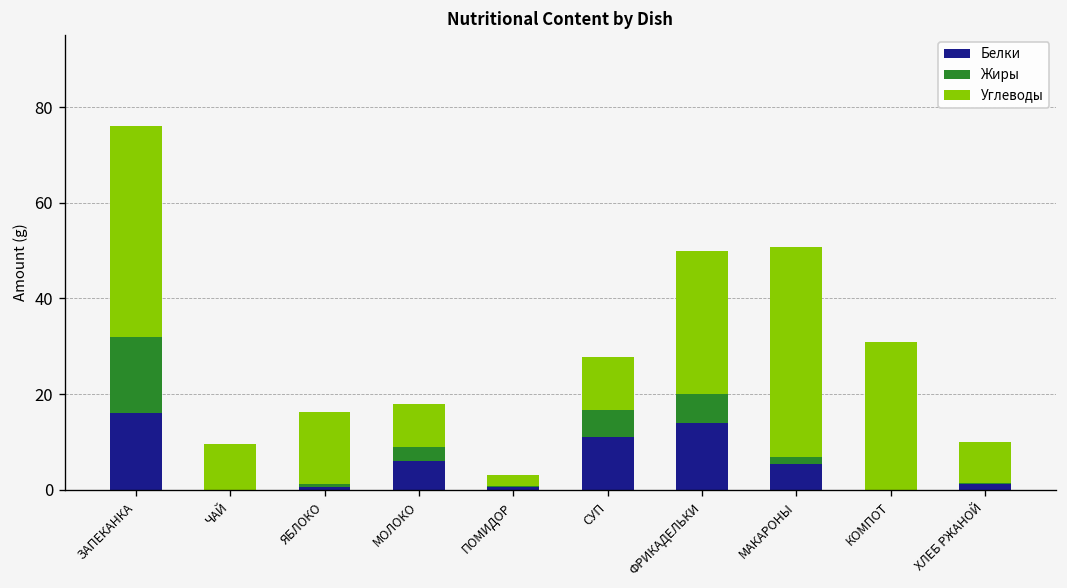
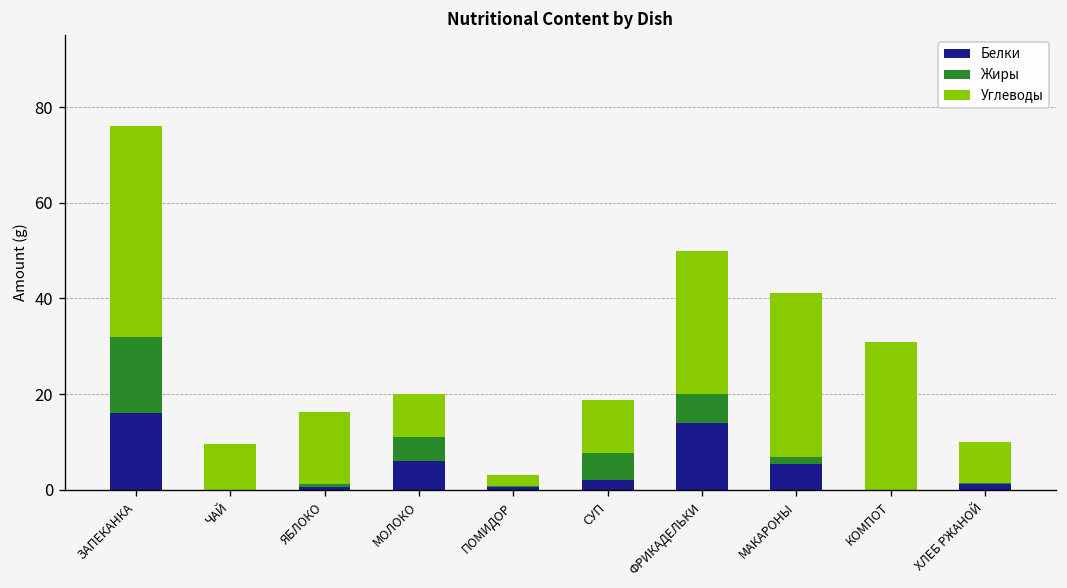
  {
    "Белки": {
      "ЗАПЕКАНКА": 16,
      "ЧАЙ": 0,
      "МОЛОКО": 6,
      "ПОМИДОР": 1,
-     "СУП": 11,
+     "СУП": 2,
      "ФРИКАДЕЛЬКИ": 14,
      "МАКАРОНЫ": 5,
      "КОМПОТ": 0,
      "ХЛЕБ РЖАНОЙ": 1
    },
    "Жиры": {
      "ЗАПЕКАНКА": 16,
      "ЧАЙ": 0,
-     "МОЛОКО": 3,
+     "МОЛОКО": 5,
      "СУП": 6,
      "ФРИКАДЕЛЬКИ": 6,
      "МАКАРОНЫ": 1,
      "КОМПОТ": 0
    },
    "Углеводы": {
      "ЗАПЕКАНКА": 44,
      "ЧАЙ": 10,
      "ЯБЛОКО": 15,
      "МОЛОКО": 9,
      "ПОМИДОР": 2,
      "СУП": 11,
      "ФРИКАДЕЛЬКИ": 30,
-     "МАКАРОНЫ": 44,
+     "МАКАРОНЫ": 34,
      "КОМПОТ": 31,
      "ХЛЕБ РЖАНОЙ": 9
    }
  }
